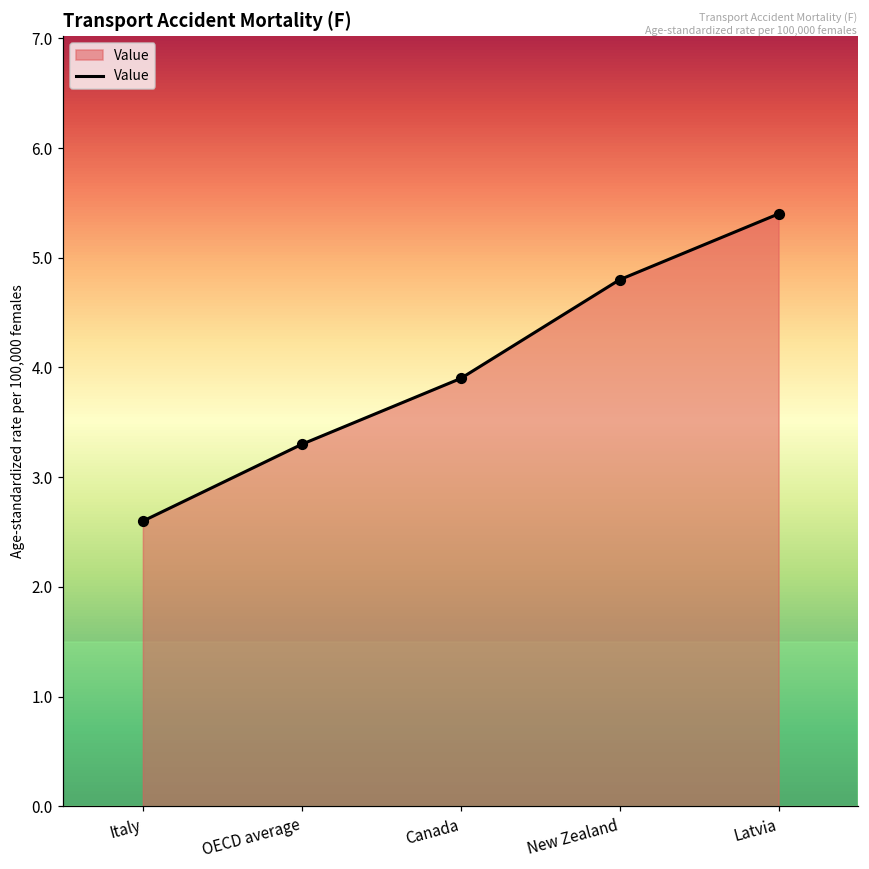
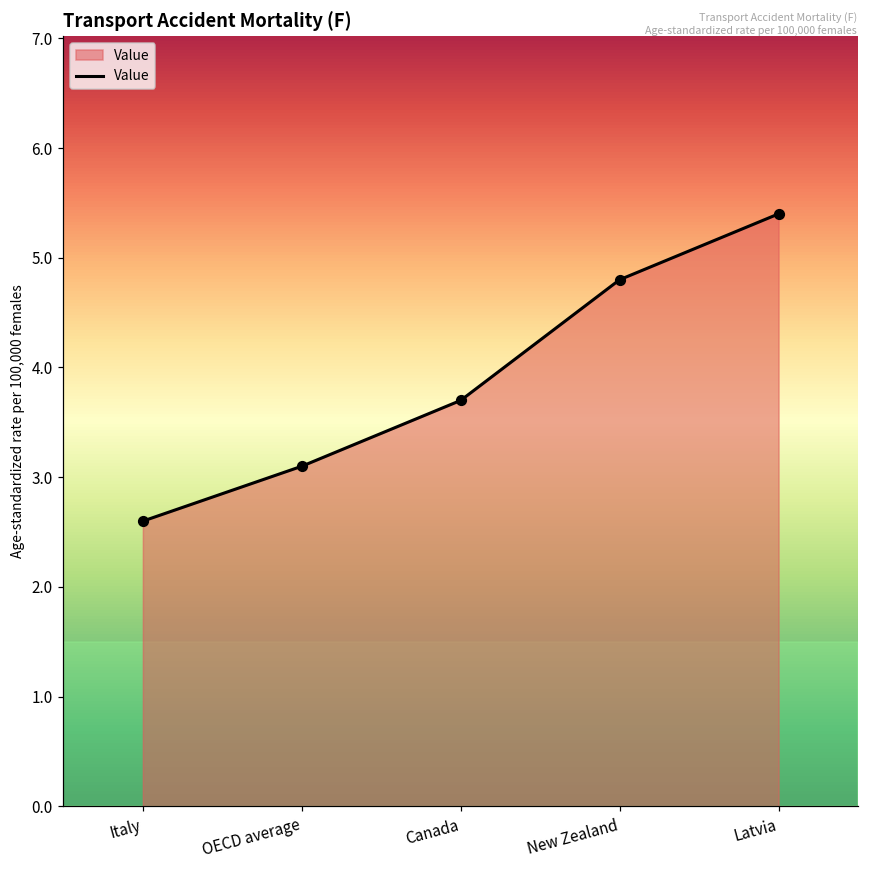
  {
    "Italy": 2.6,
-   "OECD average": 3.3,
-   "Canada": 3.9,
+   "OECD average": 3.1,
+   "Canada": 3.7,
    "New Zealand": 4.8,
    "Latvia": 5.4
  }
